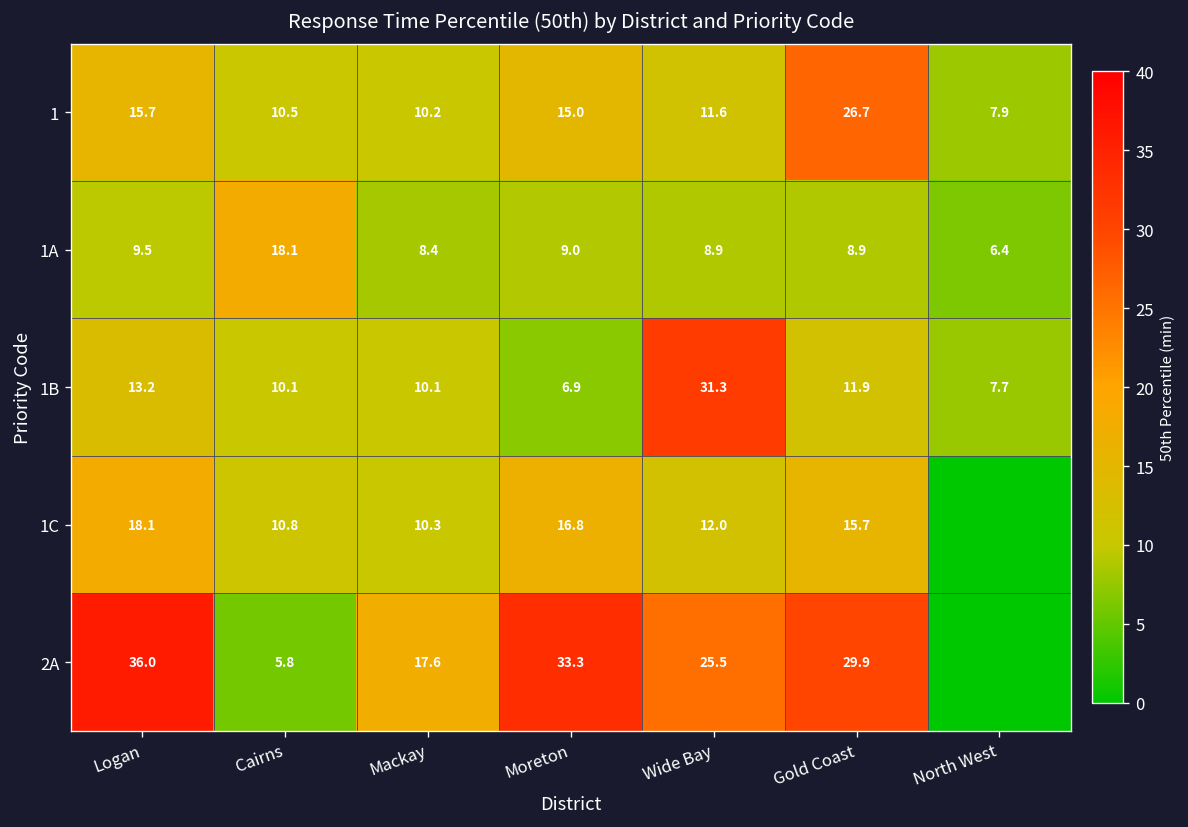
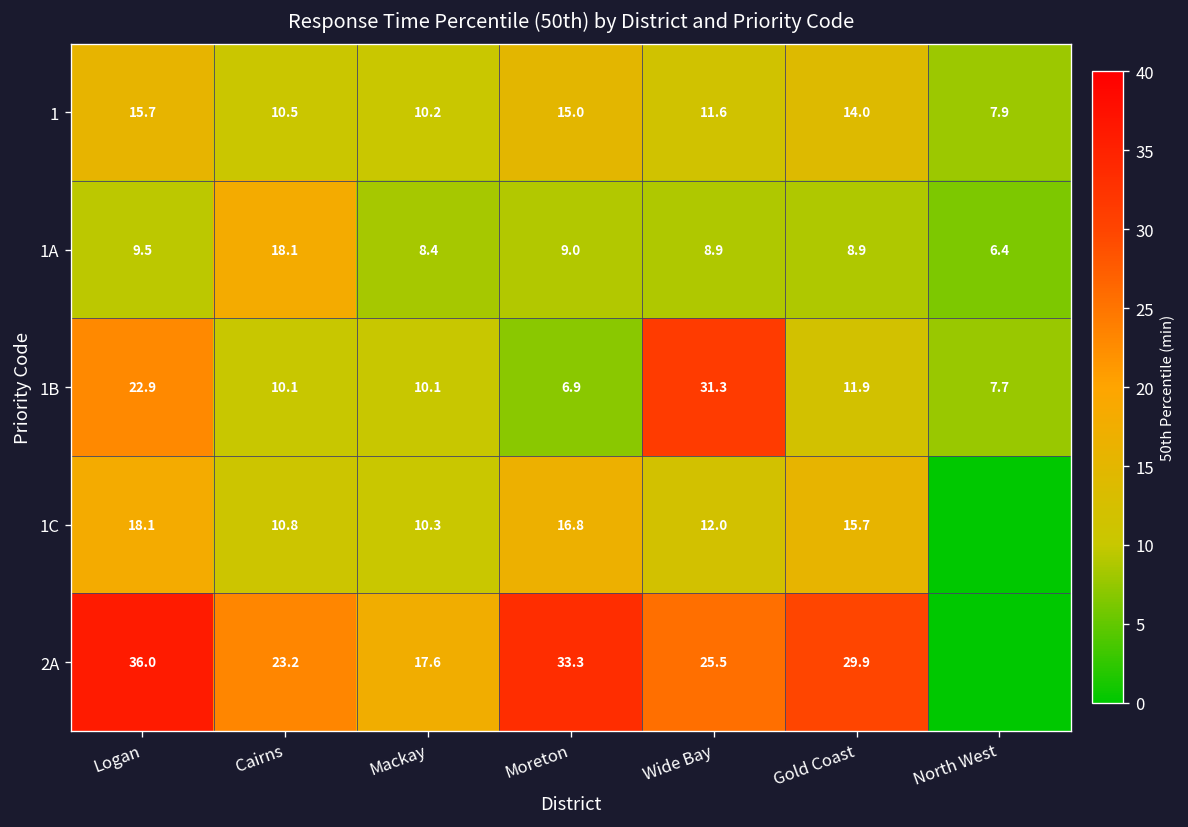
  {
    "1": {
      "Logan": 15.7,
      "Cairns": 10.5,
      "Mackay": 10.2,
      "Moreton": 15.0,
      "Wide Bay": 11.6,
-     "Gold Coast": 26.7,
+     "Gold Coast": 14.0,
      "North West": 7.9
    },
    "1A": {
      "Logan": 9.5,
      "Cairns": 18.1,
      "Mackay": 8.4,
      "Moreton": 9.0,
      "Wide Bay": 8.9,
      "Gold Coast": 8.9,
      "North West": 6.4
    },
    "1B": {
-     "Logan": 13.2,
+     "Logan": 22.9,
      "Cairns": 10.1,
      "Mackay": 10.1,
      "Moreton": 6.9,
      "Wide Bay": 31.3,
      "Gold Coast": 11.9,
      "North West": 7.7
    },
    "1C": {
      "Logan": 18.1,
      "Cairns": 10.8,
      "Mackay": 10.3,
      "Moreton": 16.8,
      "Wide Bay": 12.0,
      "Gold Coast": 15.7
    },
    "2A": {
      "Logan": 36.0,
-     "Cairns": 5.8,
+     "Cairns": 23.2,
      "Mackay": 17.6,
      "Moreton": 33.3,
      "Wide Bay": 25.5,
      "Gold Coast": 29.9
    }
  }
